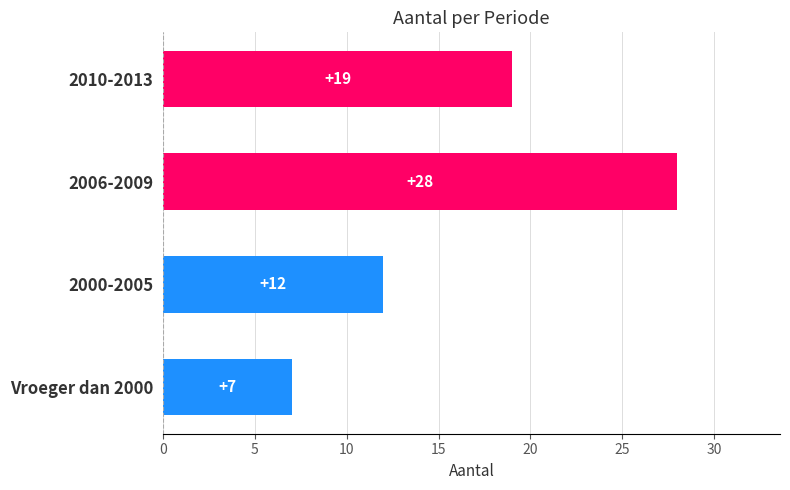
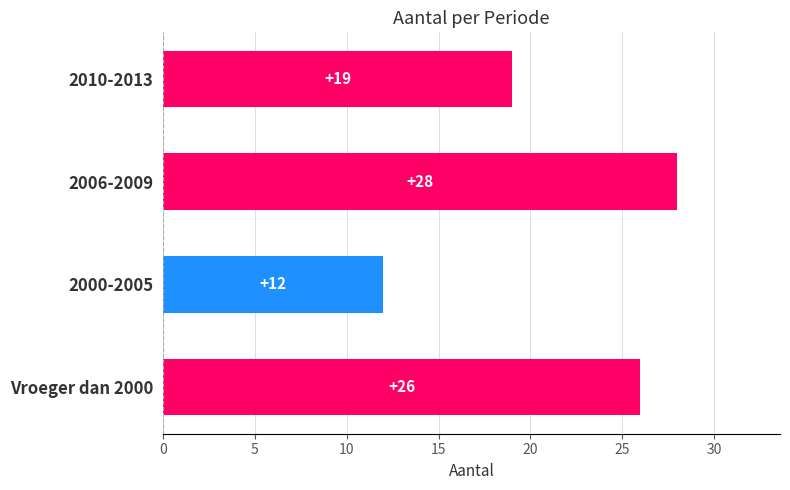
  {
    "2010-2013": "+19",
    "2006-2009": "+28",
    "2000-2005": "+12",
-   "Vroeger dan 2000": "+7"
+   "Vroeger dan 2000": "+26"
  }
